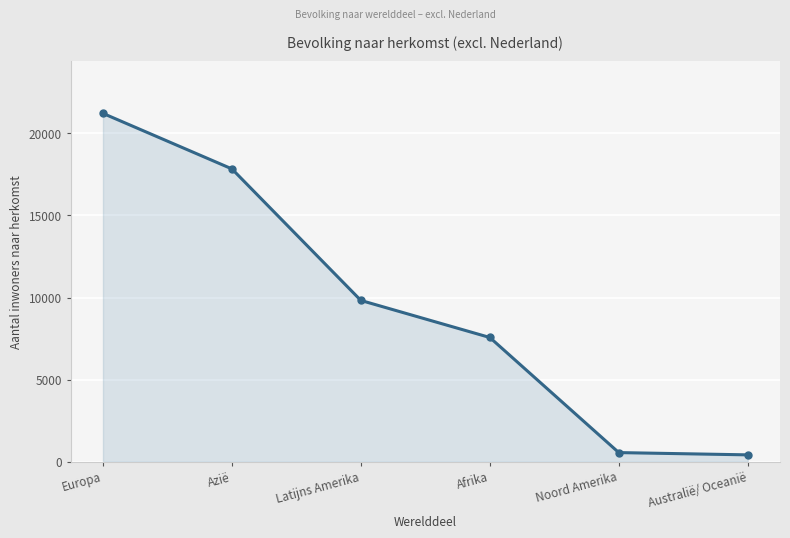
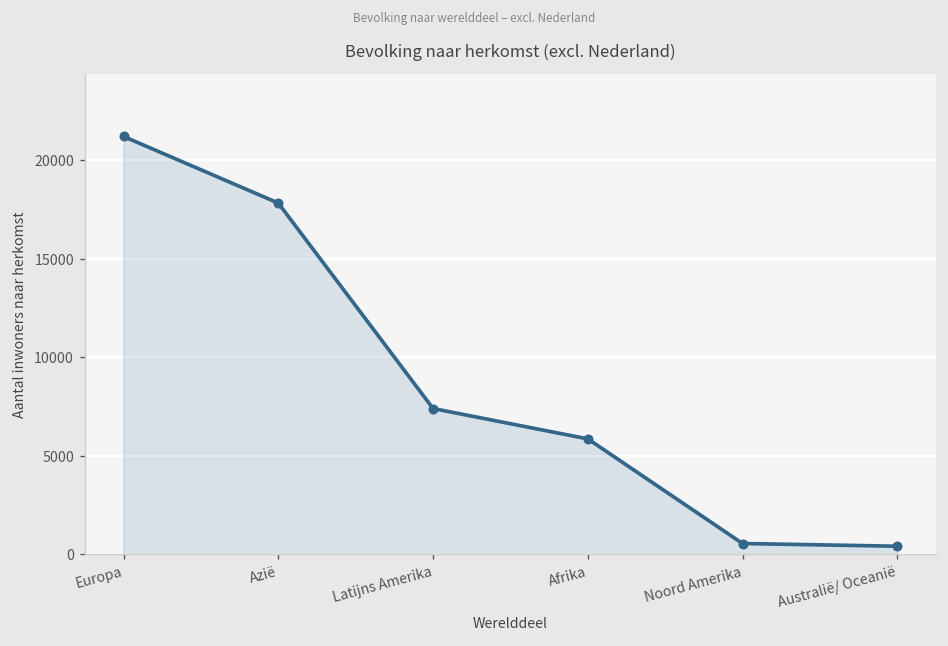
  {
    "Europa": 21200,
    "Azië": 17800,
-   "Latijns Amerika": 9800,
-   "Afrika": 7600,
+   "Latijns Amerika": 7400,
+   "Afrika": 5900,
    "Noord Amerika": 600,
    "Australië/ Oceanië": 400
  }
